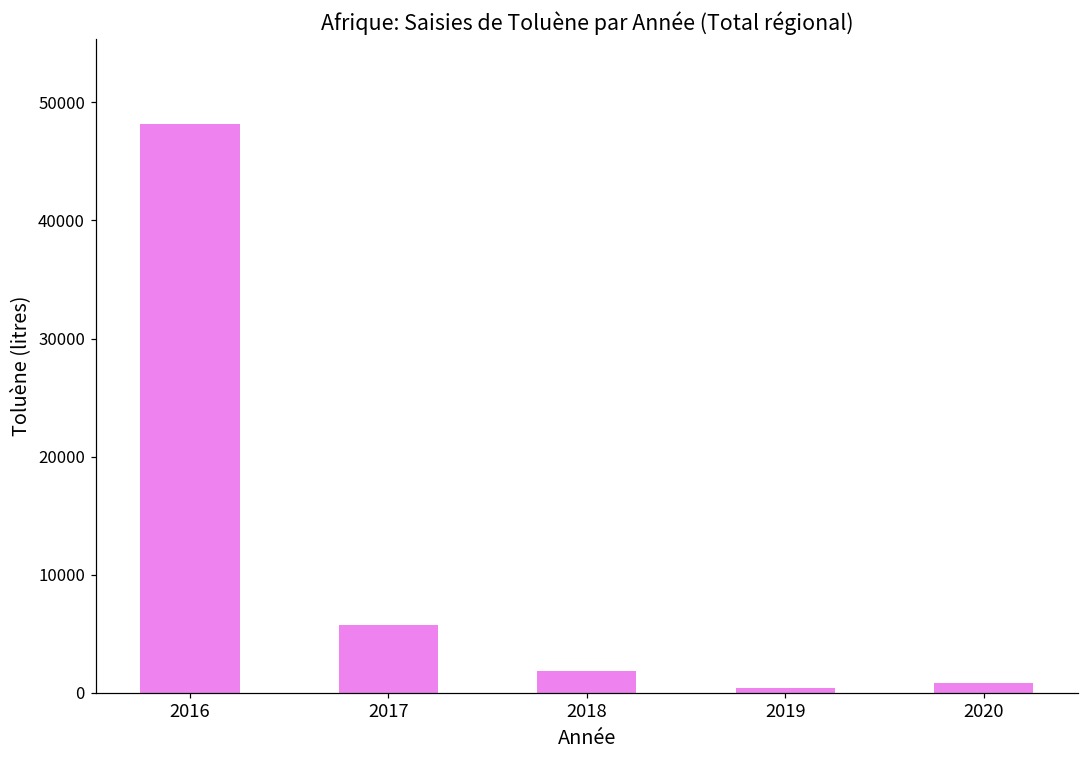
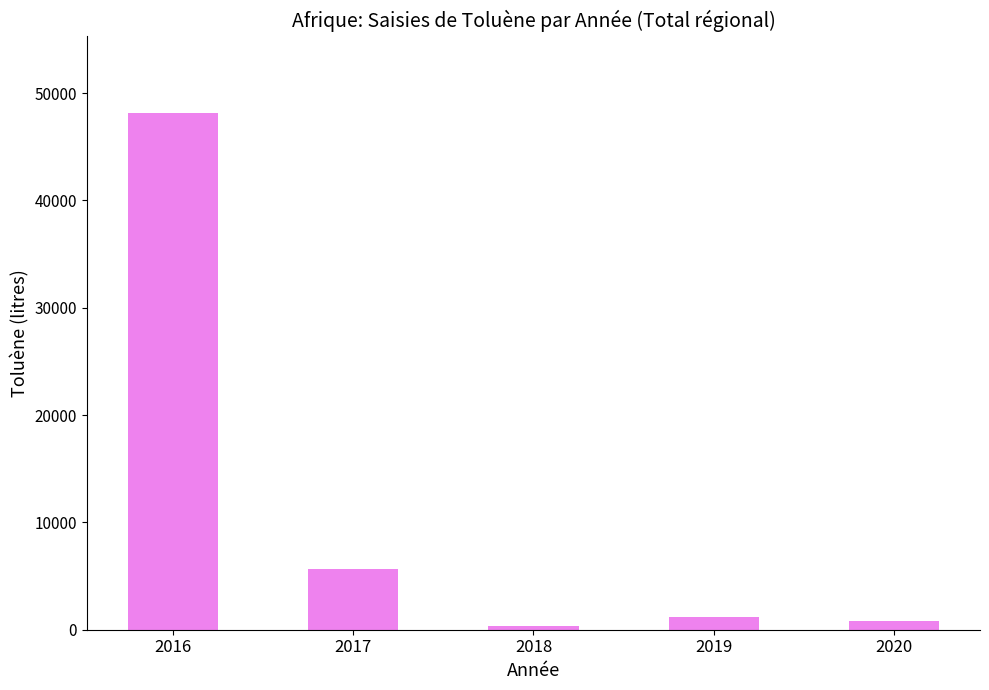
  {
    "2016": 48100,
    "2017": 5700,
-   "2018": 1800,
-   "2019": 400,
+   "2018": 300,
+   "2019": 1200,
    "2020": 800
  }
